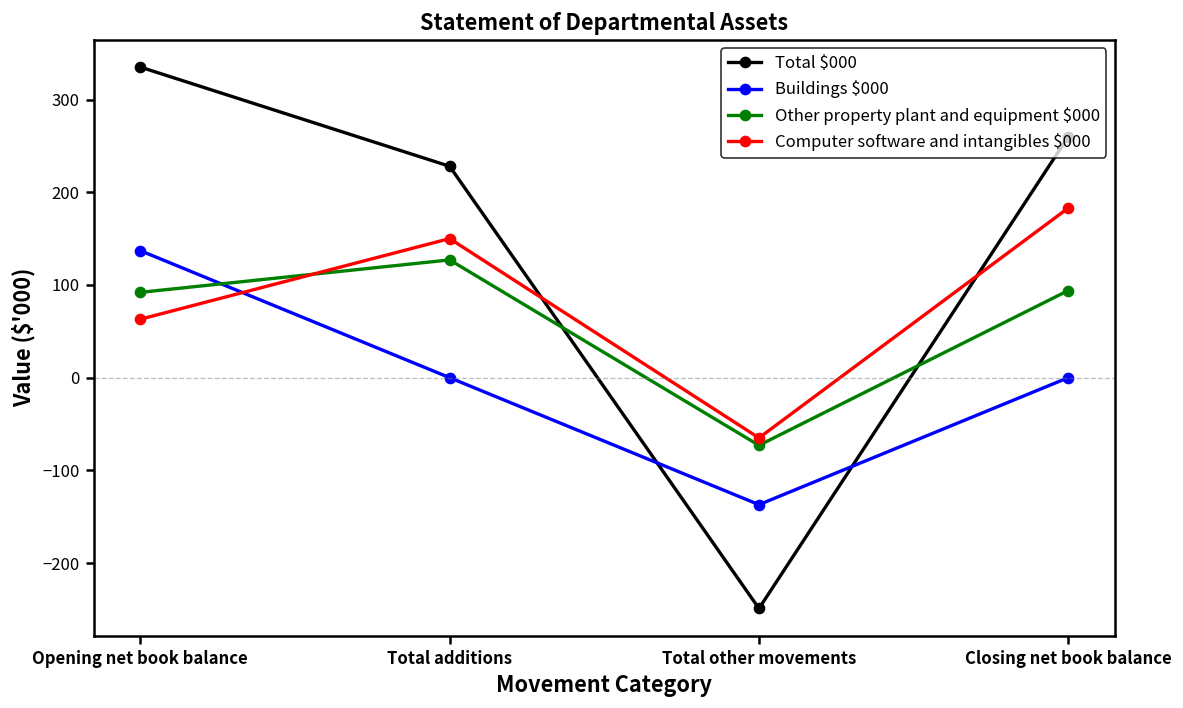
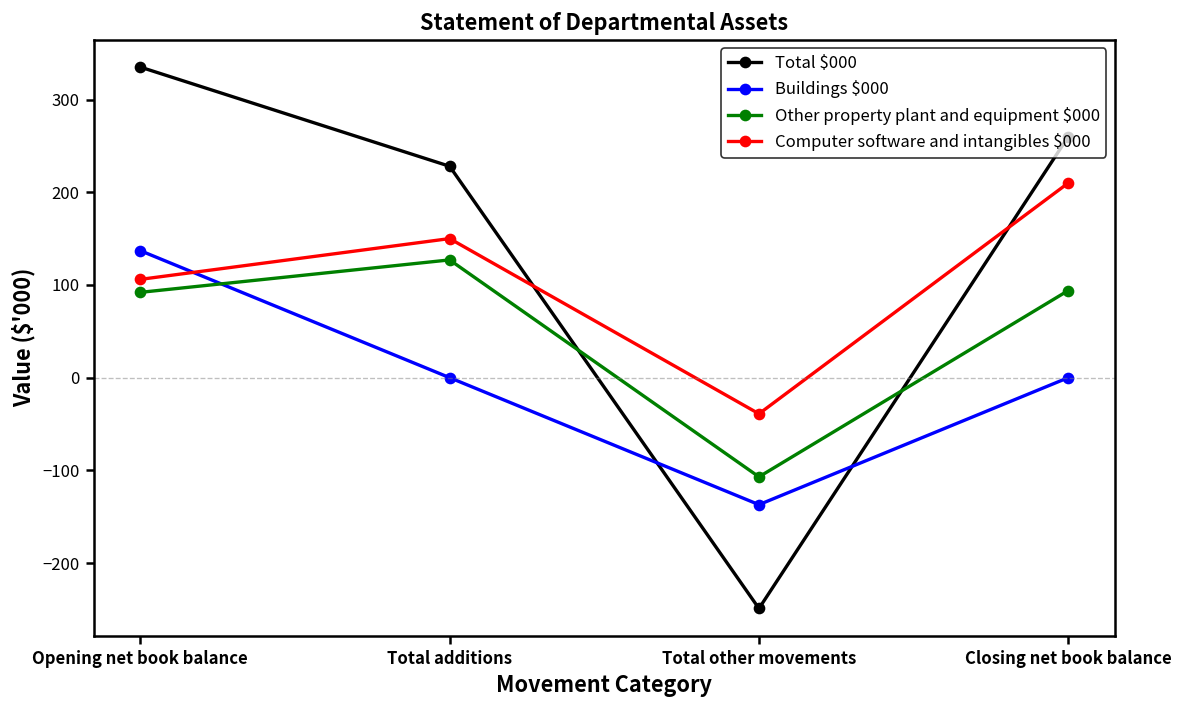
  {
    "Total $000": {
      "Opening net book balance": 340,
      "Total additions": 230,
      "Total other movements": -250
    },
    "Buildings $000": {
      "Opening net book balance": 140,
      "Total additions": 0,
      "Total other movements": -140,
      "Closing net book balance": 0
    },
    "Other property plant and equipment $000": {
      "Opening net book balance": 90,
      "Total additions": 130,
-     "Total other movements": -70,
+     "Total other movements": -110,
      "Closing net book balance": 90
    },
    "Computer software and intangibles $000": {
-     "Opening net book balance": 60,
+     "Opening net book balance": 110,
      "Total additions": 150,
-     "Total other movements": -70,
-     "Closing net book balance": 180
+     "Total other movements": -40,
+     "Closing net book balance": 210
    }
  }
